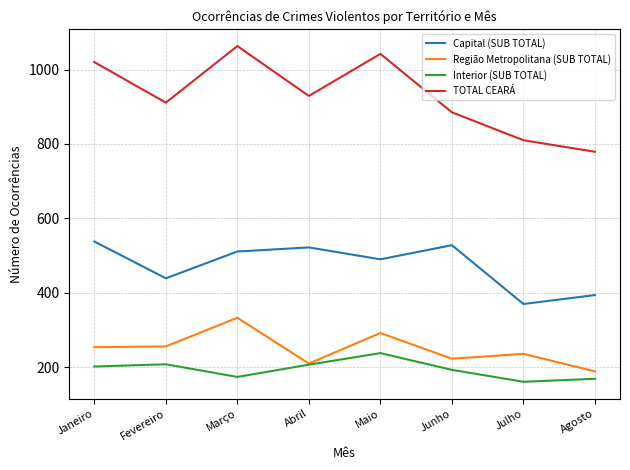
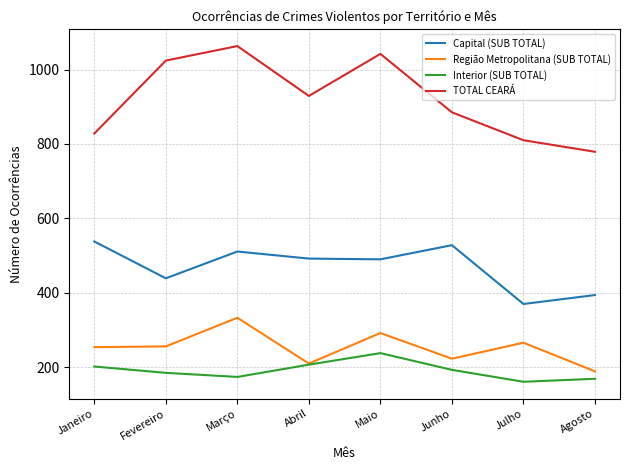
  {
    "Capital (SUB TOTAL)": {
      "Janeiro": 540,
      "Fevereiro": 440,
      "Março": 510,
-     "Abril": 520,
+     "Abril": 490,
      "Maio": 490,
      "Junho": 530,
      "Julho": 370,
      "Agosto": 390
    },
    "Região Metropolitana (SUB TOTAL)": {
      "Janeiro": 250,
      "Fevereiro": 260,
      "Março": 330,
      "Maio": 290,
      "Junho": 220,
-     "Julho": 240,
+     "Julho": 270,
      "Agosto": 190
    },
    "Interior (SUB TOTAL)": {
      "Janeiro": 200,
-     "Fevereiro": 210,
+     "Fevereiro": 190,
      "Março": 170,
      "Maio": 240,
      "Junho": 190,
      "Julho": 160,
      "Agosto": 170
    },
    "TOTAL CEARÁ": {
-     "Janeiro": 1020,
-     "Fevereiro": 910,
+     "Janeiro": 830,
+     "Fevereiro": 1020,
      "Março": 1060,
      "Abril": 930,
      "Maio": 1040,
      "Junho": 890,
      "Julho": 810,
      "Agosto": 780
    }
  }
